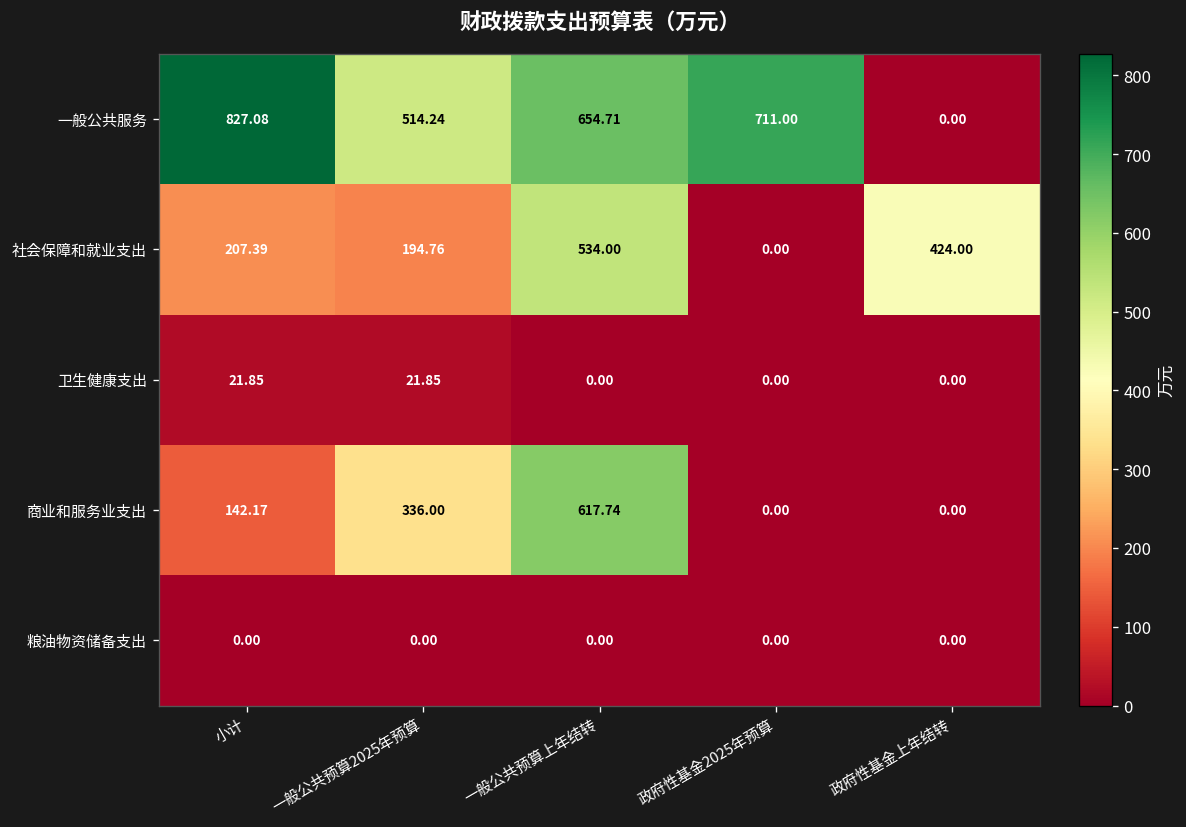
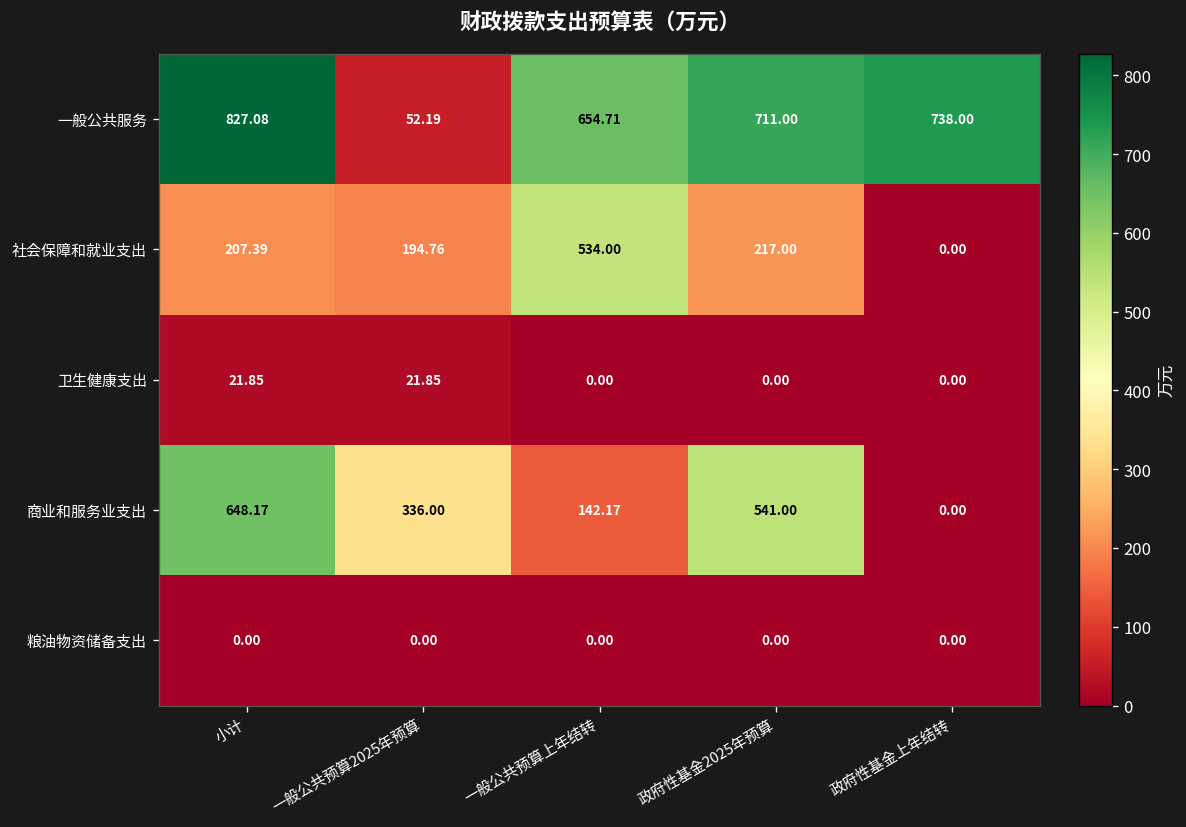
  {
    "一般公共服务": {
      "小计": 827.08,
-     "一般公共预算2025年预算": 514.24,
+     "一般公共预算2025年预算": 52.19,
      "一般公共预算上年结转": 654.71,
      "政府性基金2025年预算": 711.00,
-     "政府性基金上年结转": 0.00
+     "政府性基金上年结转": 738.00
    },
    "社会保障和就业支出": {
      "小计": 207.39,
      "一般公共预算2025年预算": 194.76,
      "一般公共预算上年结转": 534.00,
-     "政府性基金2025年预算": 0.00,
-     "政府性基金上年结转": 424.00
+     "政府性基金2025年预算": 217.00,
+     "政府性基金上年结转": 0.00
    },
    "卫生健康支出": {
      "小计": 21.85,
      "一般公共预算2025年预算": 21.85,
      "一般公共预算上年结转": 0.00,
      "政府性基金2025年预算": 0.00,
      "政府性基金上年结转": 0.00
    },
    "商业和服务业支出": {
-     "小计": 142.17,
+     "小计": 648.17,
      "一般公共预算2025年预算": 336.00,
-     "一般公共预算上年结转": 617.74,
-     "政府性基金2025年预算": 0.00,
+     "一般公共预算上年结转": 142.17,
+     "政府性基金2025年预算": 541.00,
      "政府性基金上年结转": 0.00
    },
    "粮油物资储备支出": {
      "小计": 0.00,
      "一般公共预算2025年预算": 0.00,
      "一般公共预算上年结转": 0.00,
      "政府性基金2025年预算": 0.00,
      "政府性基金上年结转": 0.00
    }
  }
